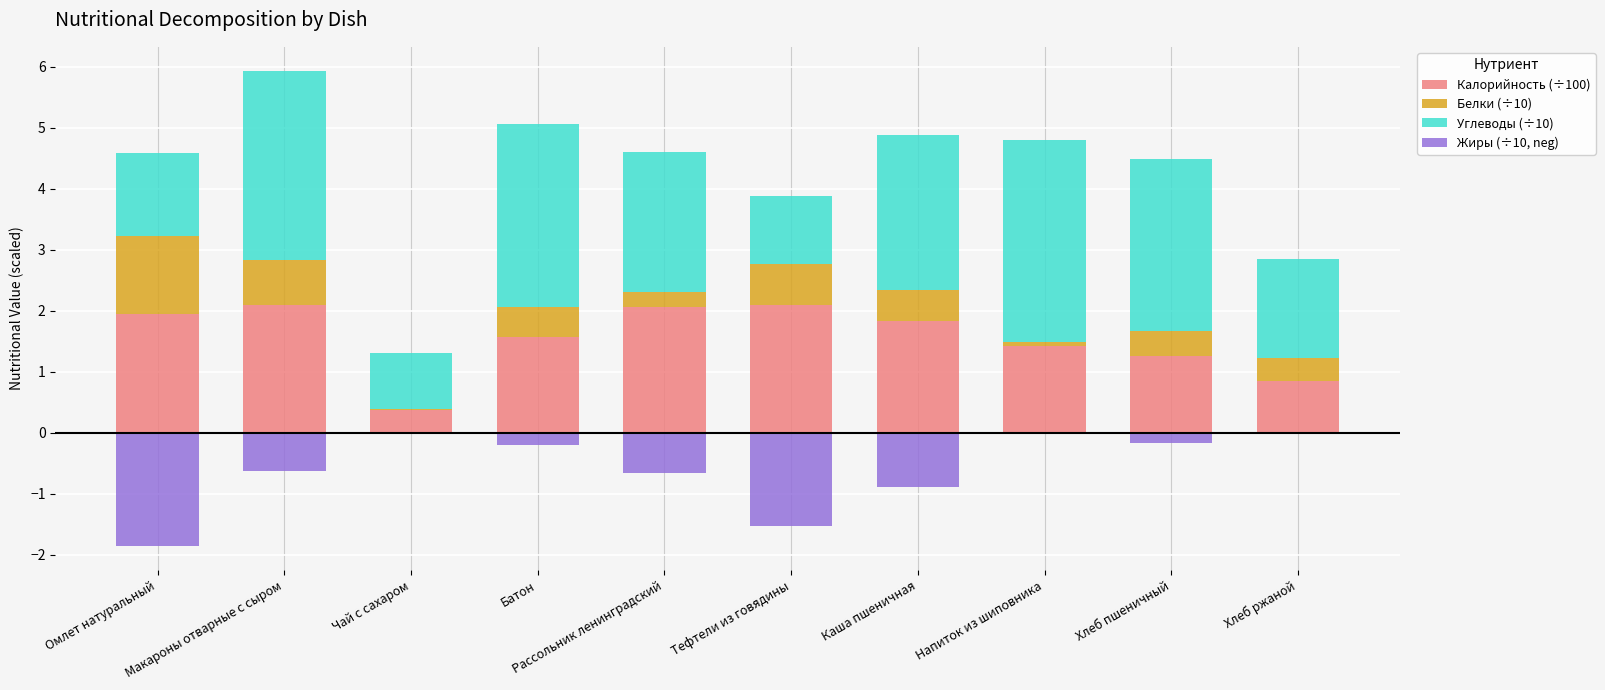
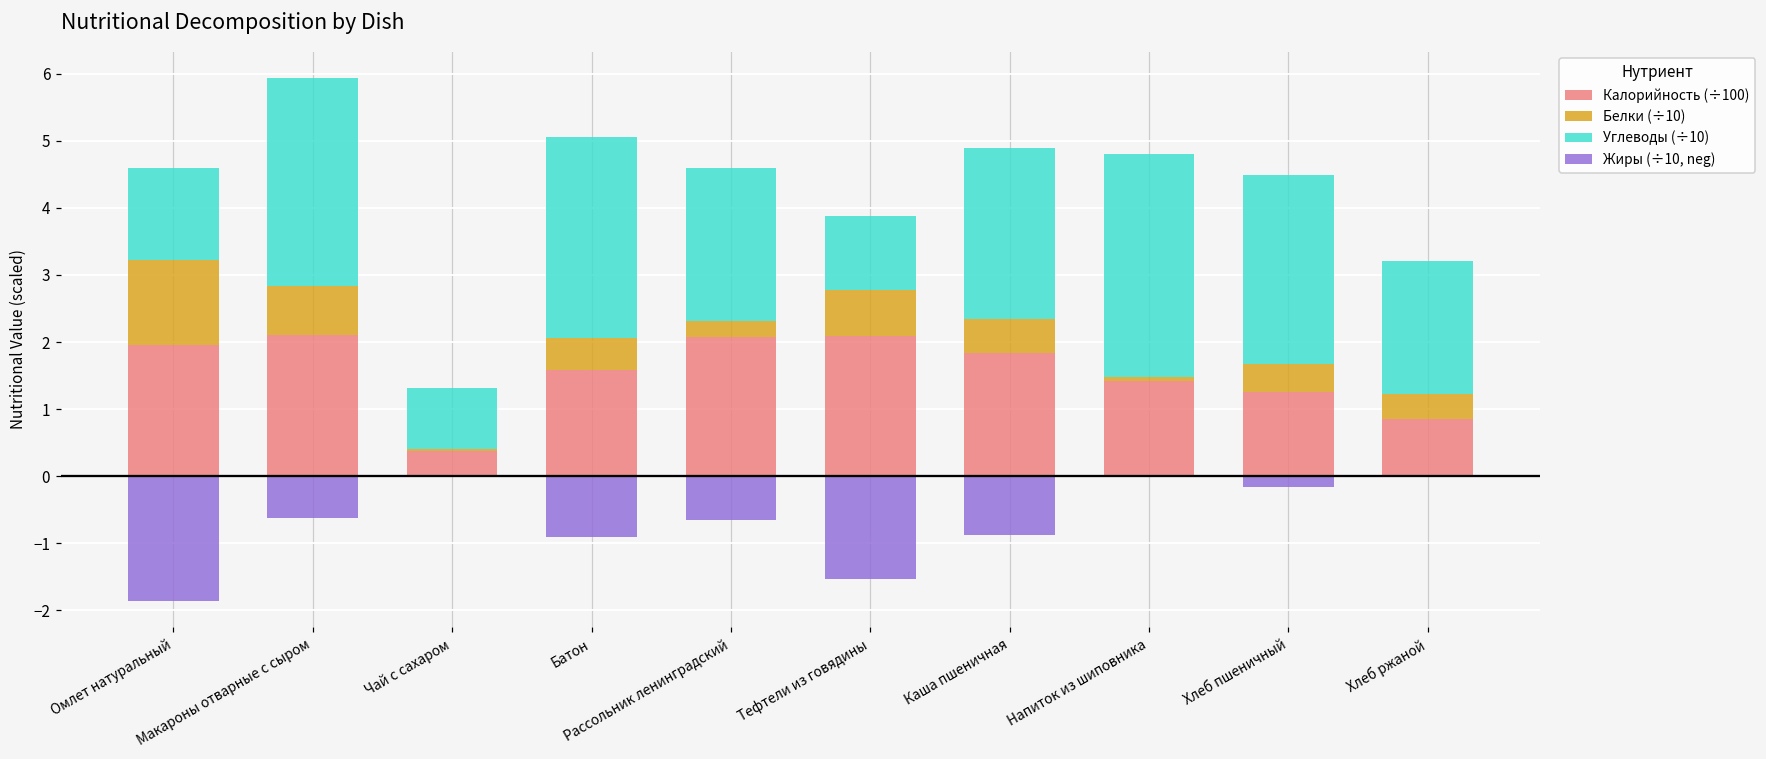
  {
    "Калорийность (÷100)": {
      "Омлет натуральный": 2.0,
      "Макароны отварные с сыром": 2.1,
      "Чай с сахаром": 0.4,
      "Батон": 1.6,
      "Рассольник ленинградский": 2.1,
      "Тефтели из говядины": 2.1,
      "Каша пшеничная": 1.8,
      "Напиток из шиповника": 1.4,
      "Хлеб пшеничный": 1.3,
      "Хлеб ржаной": 0.9
    },
    "Белки (÷10)": {
      "Омлет натуральный": 1.3,
      "Макароны отварные с сыром": 0.7,
      "Батон": 0.5,
      "Рассольник ленинградский": 0.2,
      "Тефтели из говядины": 0.7,
      "Каша пшеничная": 0.5,
      "Напиток из шиповника": 0.1,
      "Хлеб пшеничный": 0.4,
      "Хлеб ржаной": 0.4
    },
    "Углеводы (÷10)": {
      "Омлет натуральный": 1.4,
      "Макароны отварные с сыром": 3.1,
      "Чай с сахаром": 0.9,
      "Батон": 3.0,
      "Рассольник ленинградский": 2.3,
      "Тефтели из говядины": 1.1,
      "Каша пшеничная": 2.5,
      "Напиток из шиповника": 3.3,
      "Хлеб пшеничный": 2.8,
-     "Хлеб ржаной": 1.6
+     "Хлеб ржаной": 2.0
    },
    "Жиры (÷10, neg)": {
      "Омлет натуральный": -1.9,
      "Макароны отварные с сыром": -0.6,
-     "Батон": -0.2,
+     "Батон": -0.9,
      "Рассольник ленинградский": -0.7,
      "Тефтели из говядины": -1.5,
      "Каша пшеничная": -0.9,
      "Хлеб пшеничный": -0.2,
      "Хлеб ржаной": 0.0
    }
  }
